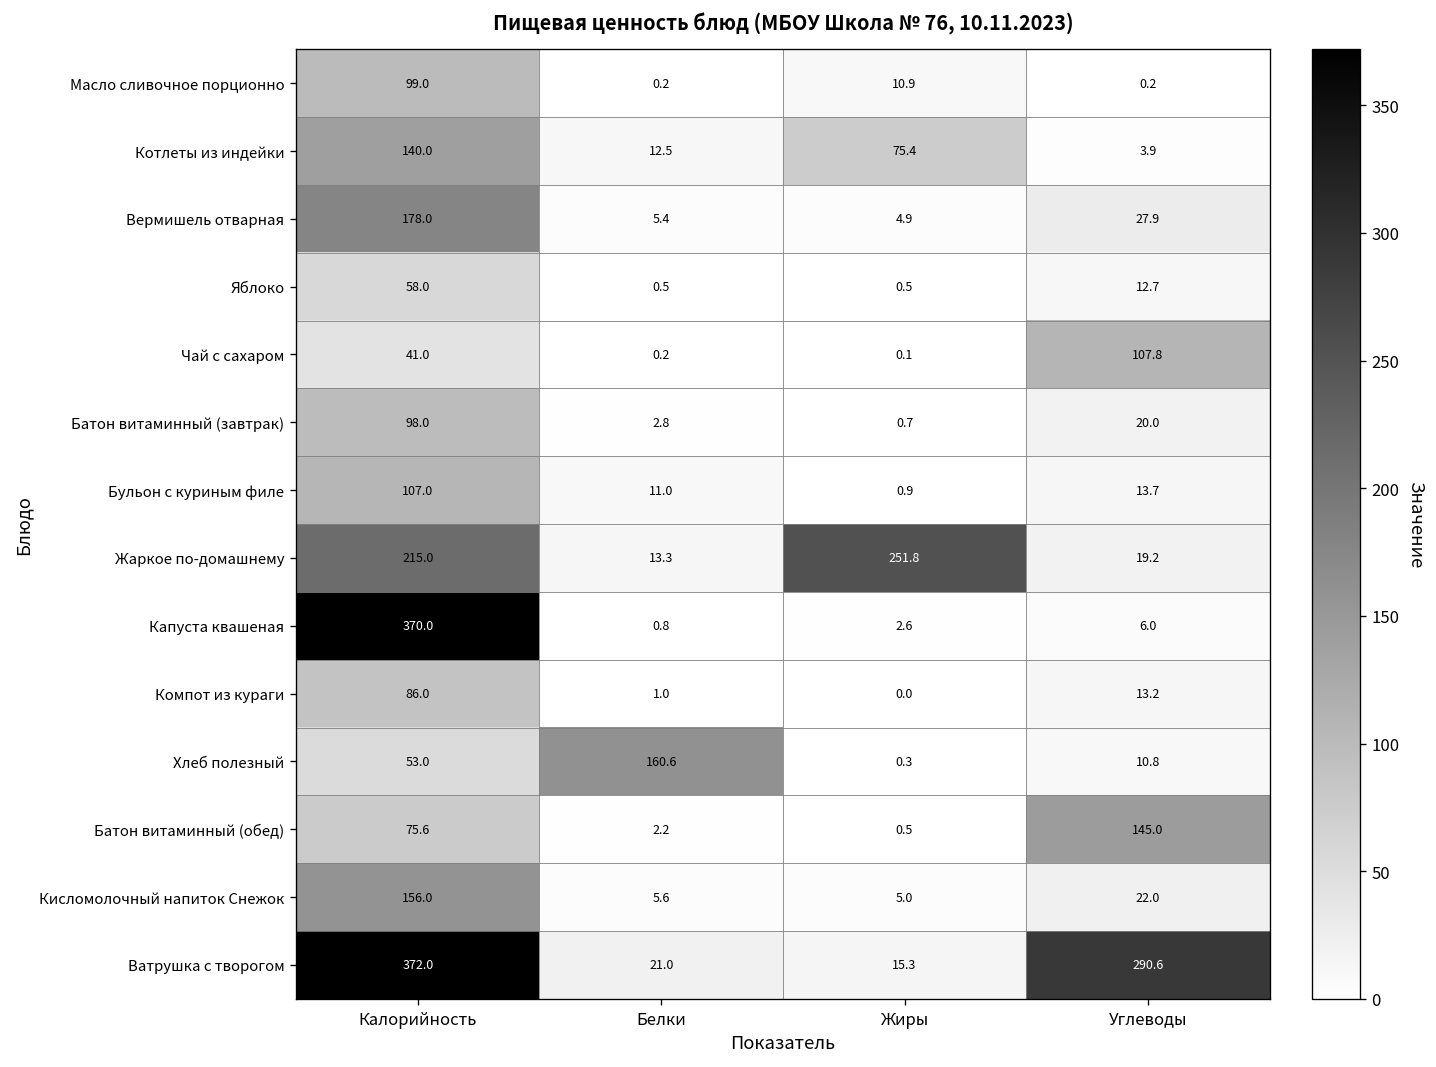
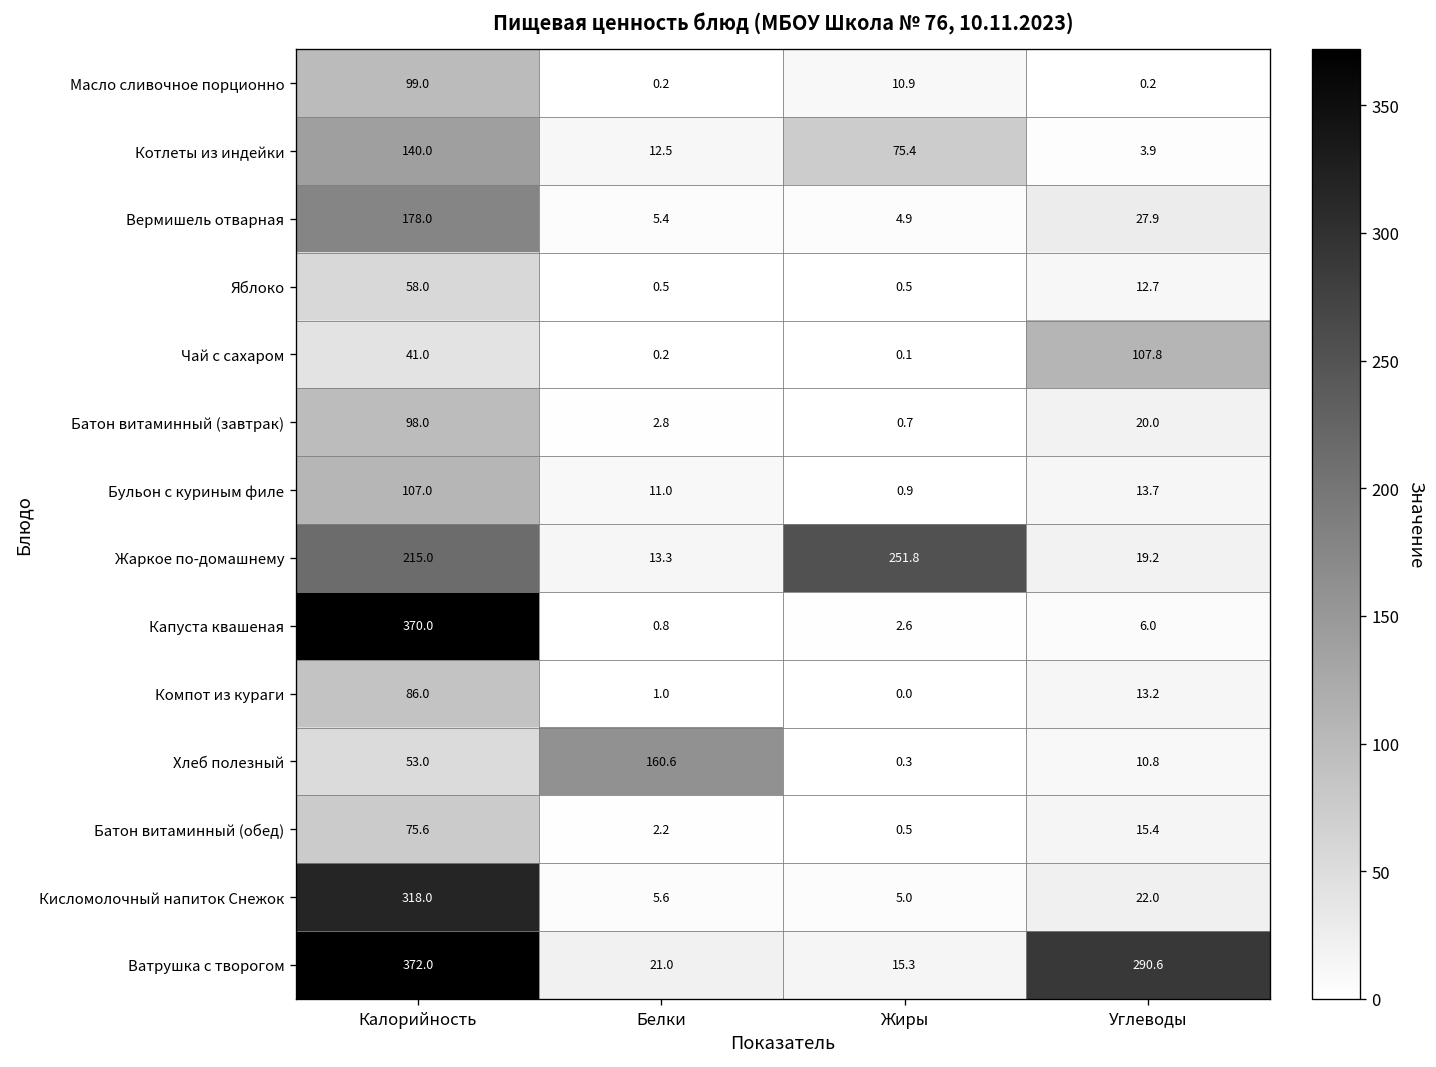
  {
    "Масло сливочное порционно": {
      "Калорийность": 99.0,
      "Белки": 0.2,
      "Жиры": 10.9,
      "Углеводы": 0.2
    },
    "Котлеты из индейки": {
      "Калорийность": 140.0,
      "Белки": 12.5,
      "Жиры": 75.4,
      "Углеводы": 3.9
    },
    "Вермишель отварная": {
      "Калорийность": 178.0,
      "Белки": 5.4,
      "Жиры": 4.9,
      "Углеводы": 27.9
    },
    "Яблоко": {
      "Калорийность": 58.0,
      "Белки": 0.5,
      "Жиры": 0.5,
      "Углеводы": 12.7
    },
    "Чай с сахаром": {
      "Калорийность": 41.0,
      "Белки": 0.2,
      "Жиры": 0.1,
      "Углеводы": 107.8
    },
    "Батон витаминный (завтрак)": {
      "Калорийность": 98.0,
      "Белки": 2.8,
      "Жиры": 0.7,
      "Углеводы": 20.0
    },
    "Бульон с куриным филе": {
      "Калорийность": 107.0,
      "Белки": 11.0,
      "Жиры": 0.9,
      "Углеводы": 13.7
    },
    "Жаркое по-домашнему": {
      "Калорийность": 215.0,
      "Белки": 13.3,
      "Жиры": 251.8,
      "Углеводы": 19.2
    },
    "Капуста квашеная": {
      "Калорийность": 370.0,
      "Белки": 0.8,
      "Жиры": 2.6,
      "Углеводы": 6.0
    },
    "Компот из кураги": {
      "Калорийность": 86.0,
      "Белки": 1.0,
      "Жиры": 0.0,
      "Углеводы": 13.2
    },
    "Хлеб полезный": {
      "Калорийность": 53.0,
      "Белки": 160.6,
      "Жиры": 0.3,
      "Углеводы": 10.8
    },
    "Батон витаминный (обед)": {
      "Калорийность": 75.6,
      "Белки": 2.2,
      "Жиры": 0.5,
-     "Углеводы": 145.0
+     "Углеводы": 15.4
    },
    "Кисломолочный напиток Снежок": {
-     "Калорийность": 156.0,
+     "Калорийность": 318.0,
      "Белки": 5.6,
      "Жиры": 5.0,
      "Углеводы": 22.0
    },
    "Ватрушка с творогом": {
      "Калорийность": 372.0,
      "Белки": 21.0,
      "Жиры": 15.3,
      "Углеводы": 290.6
    }
  }
